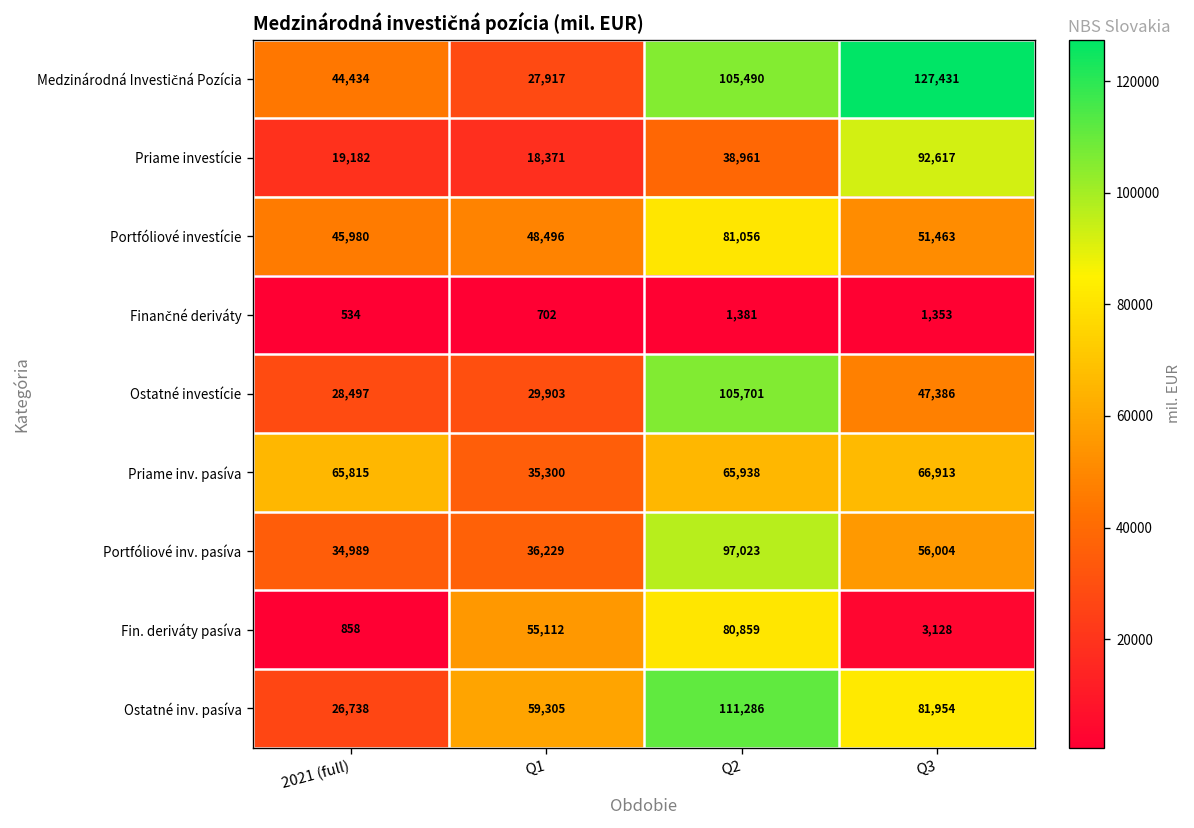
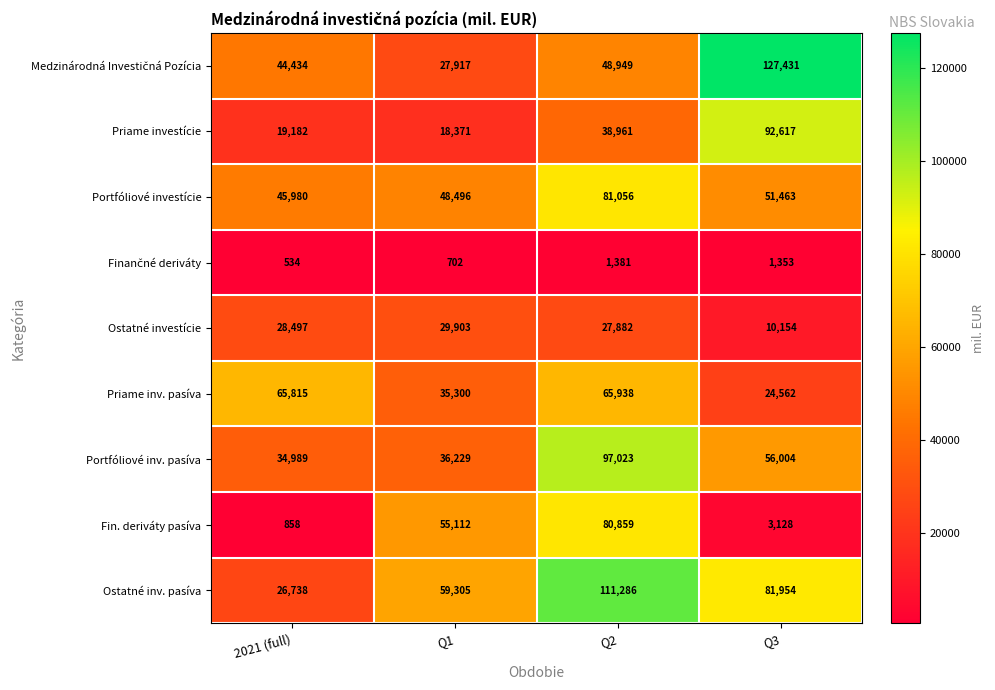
  {
    "Medzinárodná Investičná Pozícia": {
      "2021 (full)": "44,434",
      "Q1": "27,917",
-     "Q2": "105,490",
+     "Q2": "48,949",
      "Q3": "127,431"
    },
    "Priame investície": {
      "2021 (full)": "19,182",
      "Q1": "18,371",
      "Q2": "38,961",
      "Q3": "92,617"
    },
    "Portfóliové investície": {
      "2021 (full)": "45,980",
      "Q1": "48,496",
      "Q2": "81,056",
      "Q3": "51,463"
    },
    "Finančné deriváty": {
      "2021 (full)": "534",
      "Q1": "702",
      "Q2": "1,381",
      "Q3": "1,353"
    },
    "Ostatné investície": {
      "2021 (full)": "28,497",
      "Q1": "29,903",
-     "Q2": "105,701",
-     "Q3": "47,386"
+     "Q2": "27,882",
+     "Q3": "10,154"
    },
    "Priame inv. pasíva": {
      "2021 (full)": "65,815",
      "Q1": "35,300",
      "Q2": "65,938",
-     "Q3": "66,913"
+     "Q3": "24,562"
    },
    "Portfóliové inv. pasíva": {
      "2021 (full)": "34,989",
      "Q1": "36,229",
      "Q2": "97,023",
      "Q3": "56,004"
    },
    "Fin. deriváty pasíva": {
      "2021 (full)": "858",
      "Q1": "55,112",
      "Q2": "80,859",
      "Q3": "3,128"
    },
    "Ostatné inv. pasíva": {
      "2021 (full)": "26,738",
      "Q1": "59,305",
      "Q2": "111,286",
      "Q3": "81,954"
    }
  }
